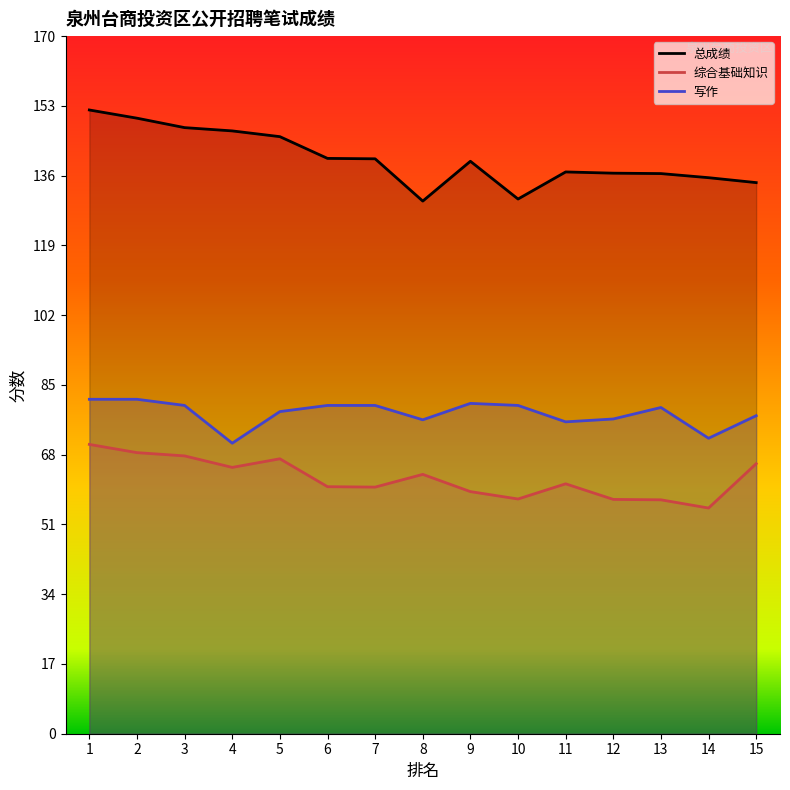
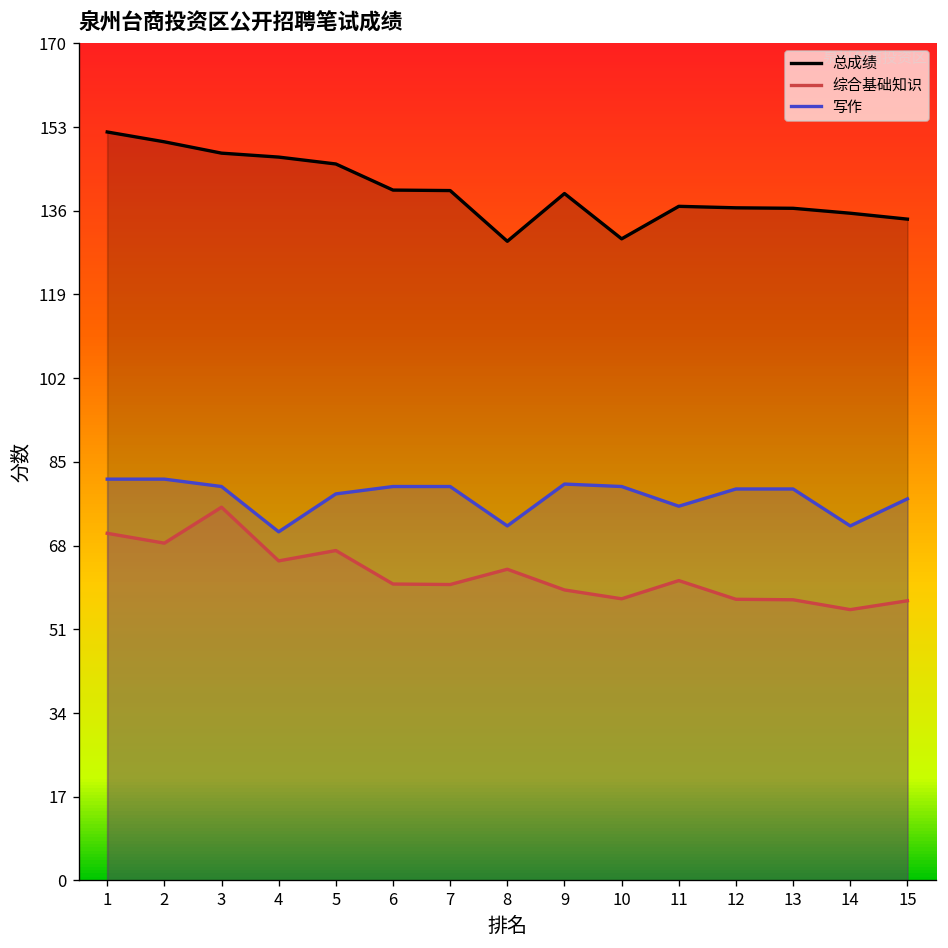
  {
    "总成绩": {
      "1": 152,
      "2": 150,
      "3": 148,
      "4": 147,
      "5": 146,
      "6": 140,
      "7": 140,
      "8": 130,
      "9": 140,
      "10": 130,
      "11": 137,
      "12": 137,
      "13": 137,
      "14": 136,
      "15": 134
    },
    "综合基础知识": {
      "1": 71,
      "2": 69,
-     "3": 68,
+     "3": 76,
      "4": 65,
      "5": 67,
      "6": 60,
      "7": 60,
      "8": 63,
      "9": 59,
      "10": 57,
      "11": 61,
      "12": 57,
      "13": 57,
      "14": 55,
-     "15": 66
+     "15": 57
    },
    "写作": {
      "1": 82,
      "2": 82,
      "3": 80,
      "4": 71,
      "5": 79,
      "6": 80,
      "7": 80,
-     "8": 77,
+     "8": 72,
      "9": 81,
      "10": 80,
      "11": 76,
-     "12": 77,
+     "12": 80,
      "13": 80,
      "14": 72,
      "15": 78
    }
  }
